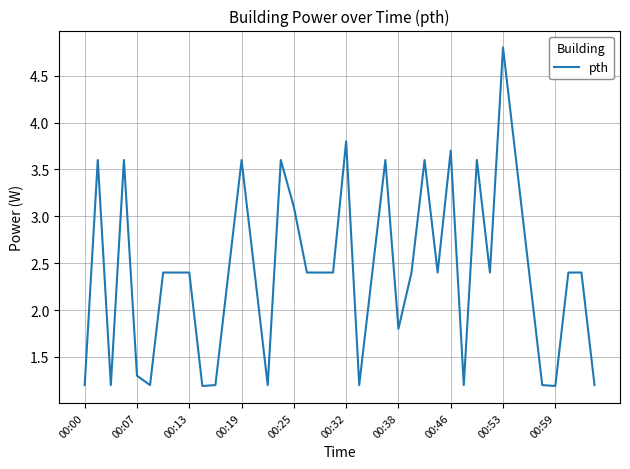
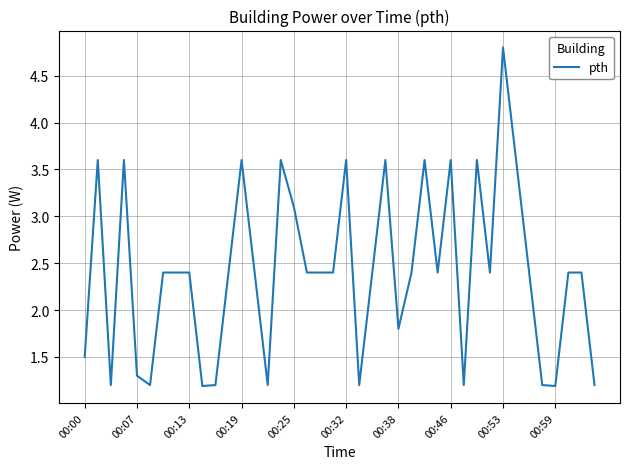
  {
-   "00:00": 1.2,
+   "00:00": 1.5,
    "00:07": 1.3,
    "00:13": 2.4,
    "00:19": 3.6,
    "00:25": 3.1,
-   "00:32": 3.8,
+   "00:32": 3.6,
    "00:38": 1.8,
-   "00:46": 3.7,
+   "00:46": 3.6,
    "00:53": 4.8,
    "00:59": 1.2
  }
